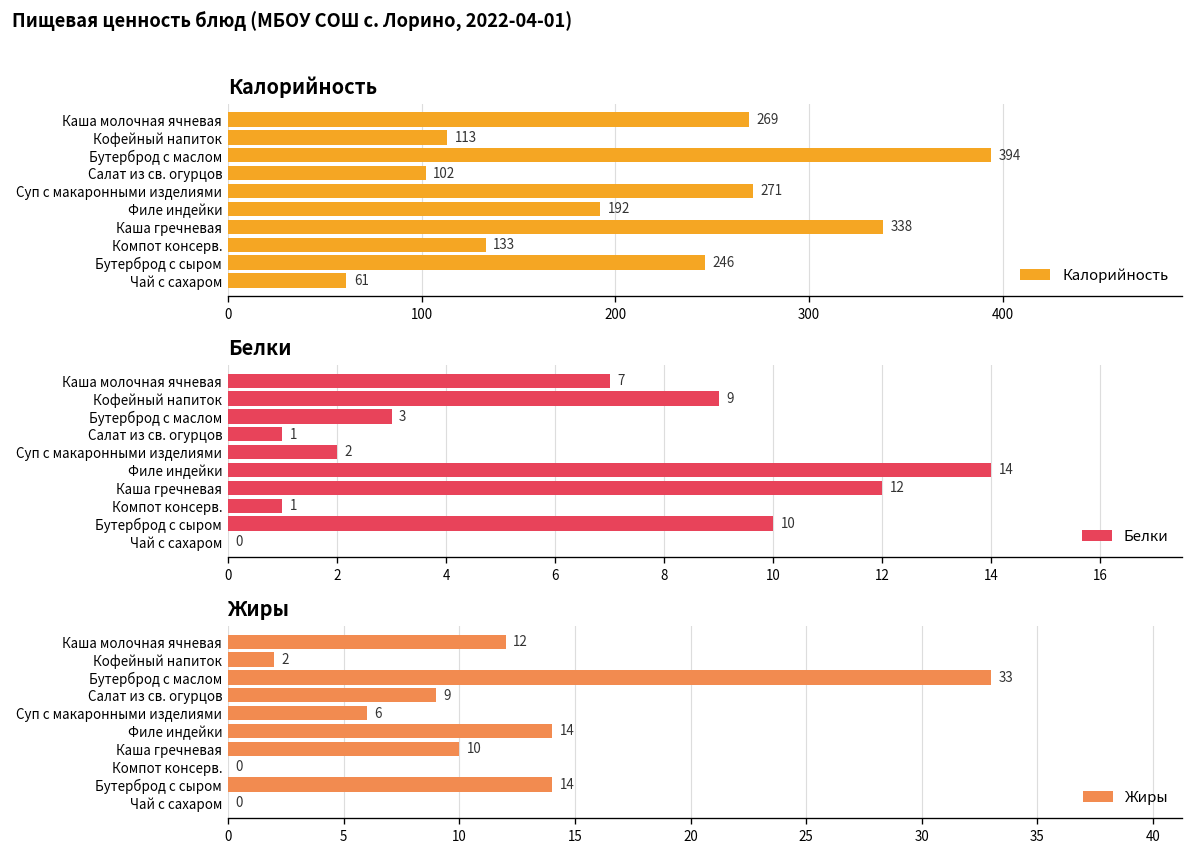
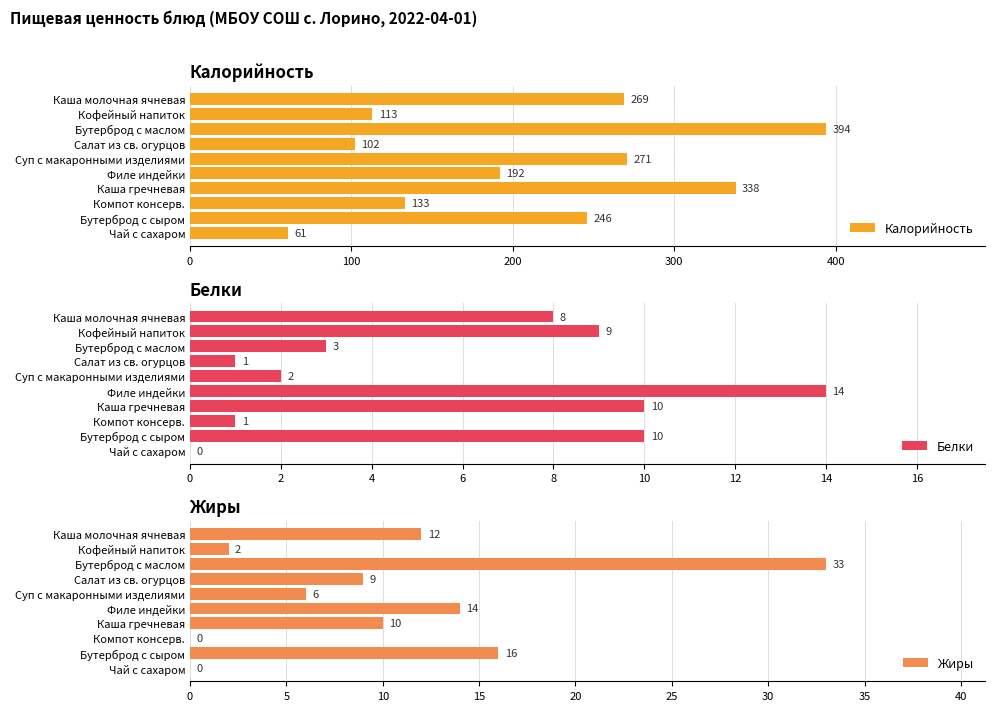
  {
    "Калорийность": {
      "Каша молочная ячневая": 269,
      "Кофейный напиток": 113,
      "Бутерброд с маслом": 394,
      "Салат из св. огурцов": 102,
      "Суп с макаронными изделиями": 271,
      "Филе индейки": 192,
      "Каша гречневая": 338,
      "Компот консерв.": 133,
      "Бутерброд с сыром": 246,
      "Чай с сахаром": 61
    },
    "Белки": {
-     "Каша молочная ячневая": 7,
+     "Каша молочная ячневая": 8,
      "Кофейный напиток": 9,
      "Бутерброд с маслом": 3,
      "Салат из св. огурцов": 1,
      "Суп с макаронными изделиями": 2,
      "Филе индейки": 14,
-     "Каша гречневая": 12,
+     "Каша гречневая": 10,
      "Компот консерв.": 1,
      "Бутерброд с сыром": 10,
      "Чай с сахаром": 0
    },
    "Жиры": {
      "Каша молочная ячневая": 12,
      "Кофейный напиток": 2,
      "Бутерброд с маслом": 33,
      "Салат из св. огурцов": 9,
      "Суп с макаронными изделиями": 6,
      "Филе индейки": 14,
      "Каша гречневая": 10,
      "Компот консерв.": 0,
-     "Бутерброд с сыром": 14,
+     "Бутерброд с сыром": 16,
      "Чай с сахаром": 0
    }
  }
